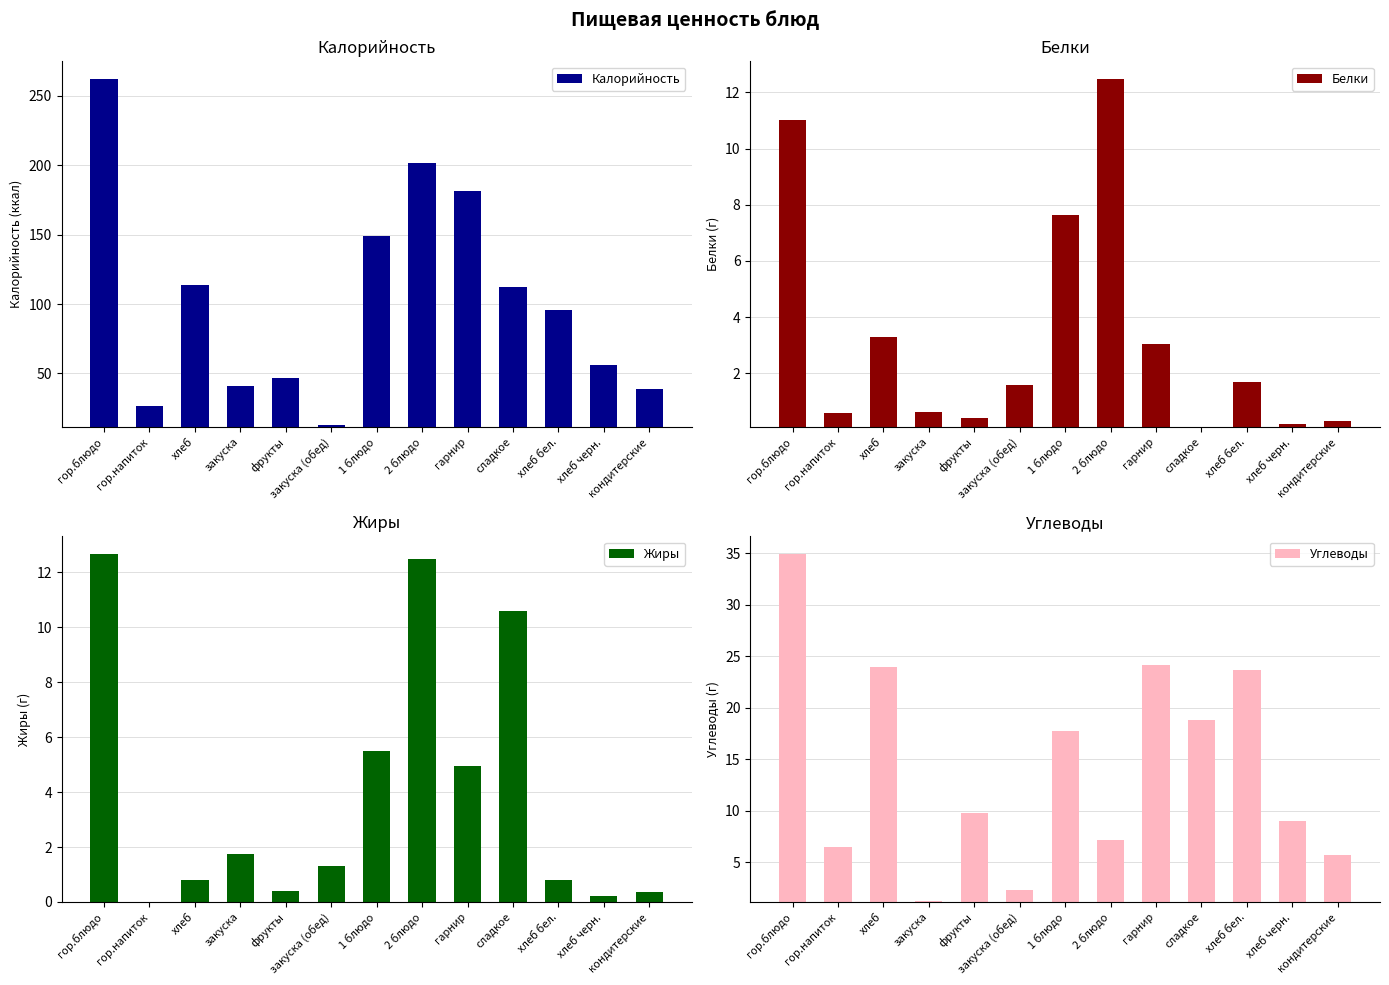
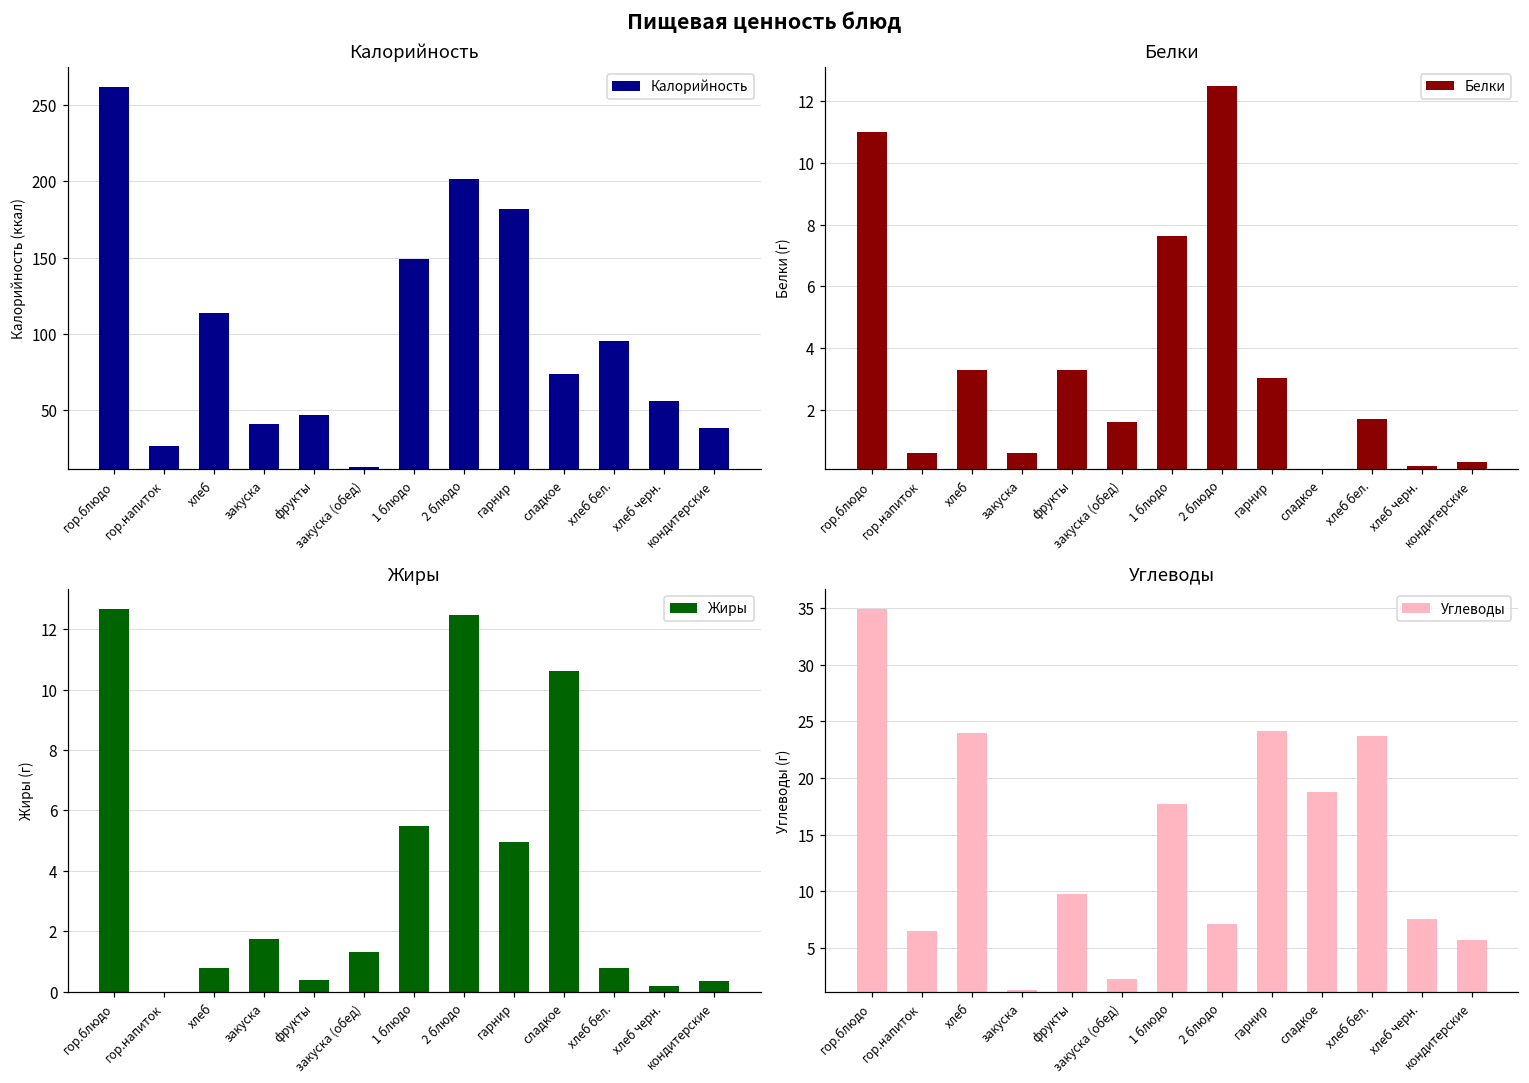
  {
    "Калорийность": {
      "гор.блюдо": 262,
      "гор.напиток": 27,
      "хлеб": 114,
      "закуска": 41,
      "фрукты": 47,
      "закуска (обед)": 13,
      "1 блюдо": 149,
      "2 блюдо": 201,
      "гарнир": 182,
-     "сладкое": 112,
+     "сладкое": 74,
      "хлеб бел.": 96,
      "хлеб черн.": 56,
      "кондитерские": 39
    },
    "Белки": {
      "гор.блюдо": 11.0,
      "гор.напиток": 0.6,
      "хлеб": 3.3,
      "закуска": 0.6,
-     "фрукты": 0.4,
+     "фрукты": 3.3,
      "закуска (обед)": 1.6,
      "1 блюдо": 7.6,
      "2 блюдо": 12.5,
      "гарнир": 3.1,
      "сладкое": 0.1,
      "хлеб бел.": 1.7,
      "хлеб черн.": 0.2,
      "кондитерские": 0.3
    },
    "Жиры": {
      "гор.блюдо": 12.7,
      "гор.напиток": 0.0,
      "хлеб": 0.8,
      "закуска": 1.7,
      "фрукты": 0.4,
      "закуска (обед)": 1.3,
      "1 блюдо": 5.5,
      "2 блюдо": 12.5,
      "гарнир": 4.9,
      "сладкое": 10.6,
      "хлеб бел.": 0.8,
      "хлеб черн.": 0.2,
      "кондитерские": 0.4
    },
    "Углеводы": {
      "гор.блюдо": 34.9,
      "гор.напиток": 6.5,
      "хлеб": 24.0,
      "закуска": 1.3,
      "фрукты": 9.8,
      "закуска (обед)": 2.3,
      "1 блюдо": 17.7,
      "2 блюдо": 7.2,
      "гарнир": 24.2,
      "сладкое": 18.8,
      "хлеб бел.": 23.7,
-     "хлеб черн.": 9.0,
+     "хлеб черн.": 7.6,
      "кондитерские": 5.7
    }
  }
